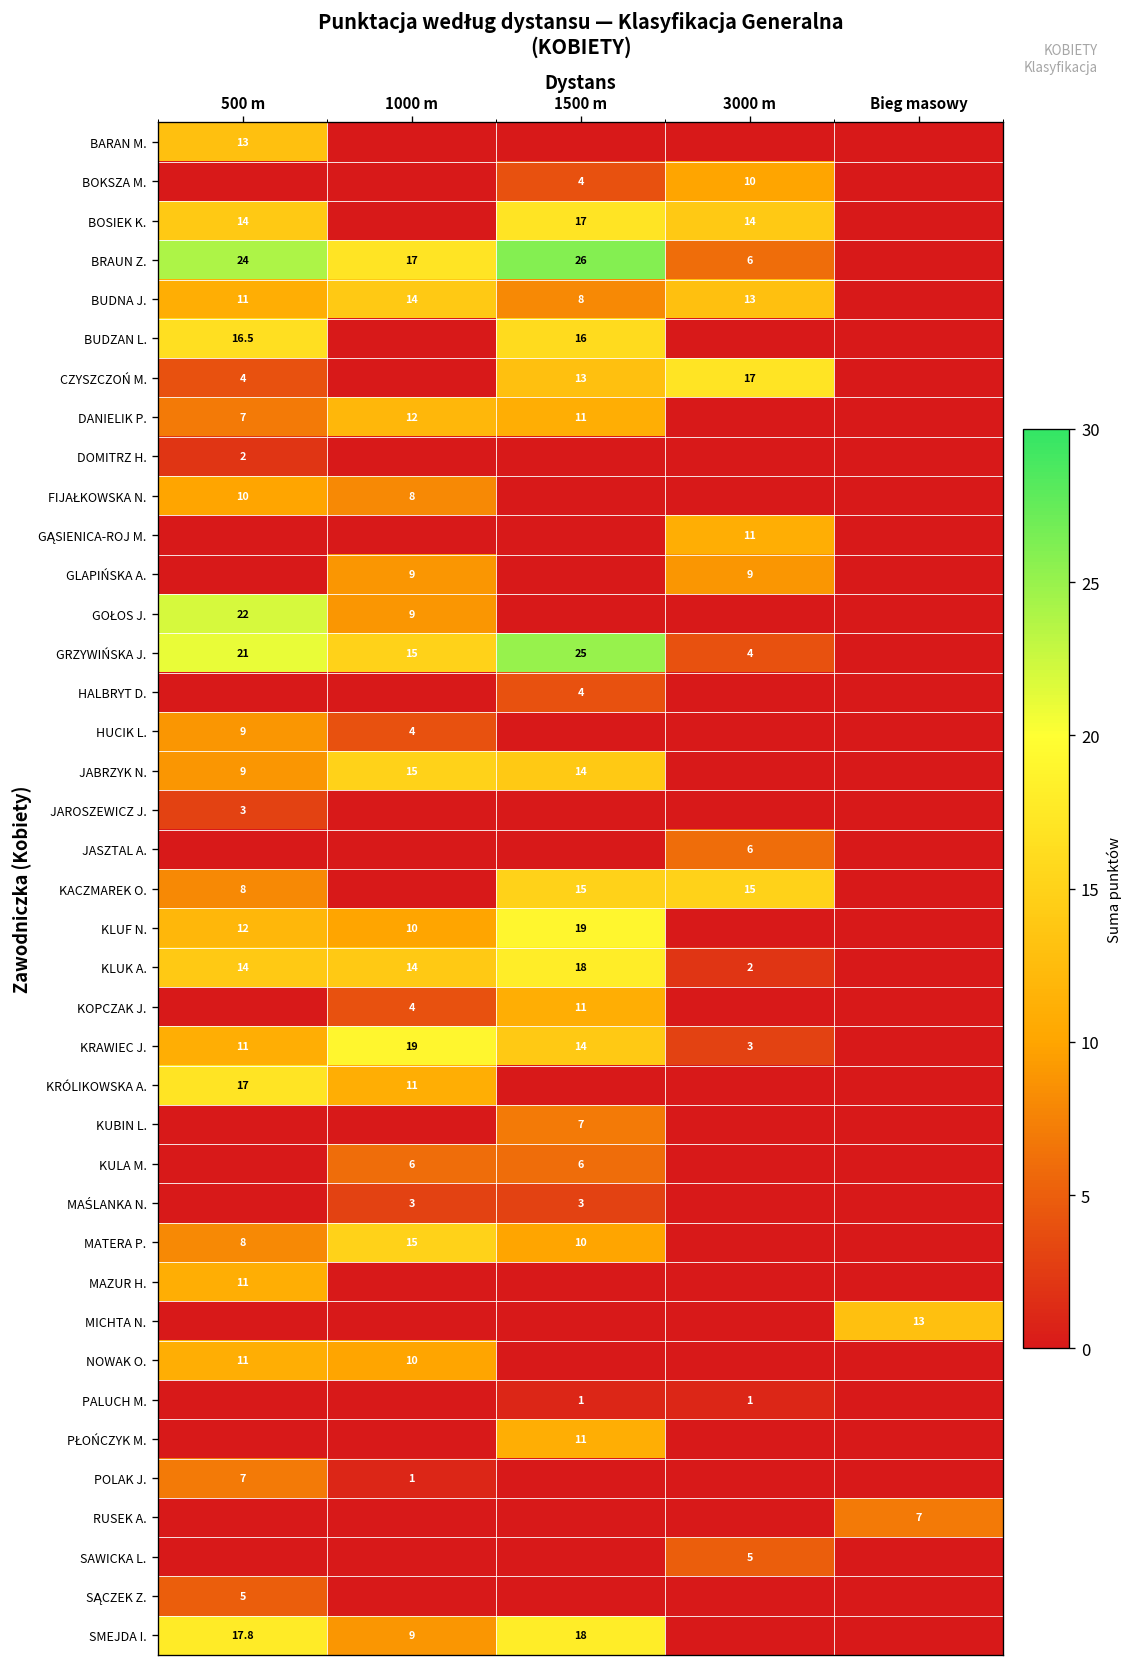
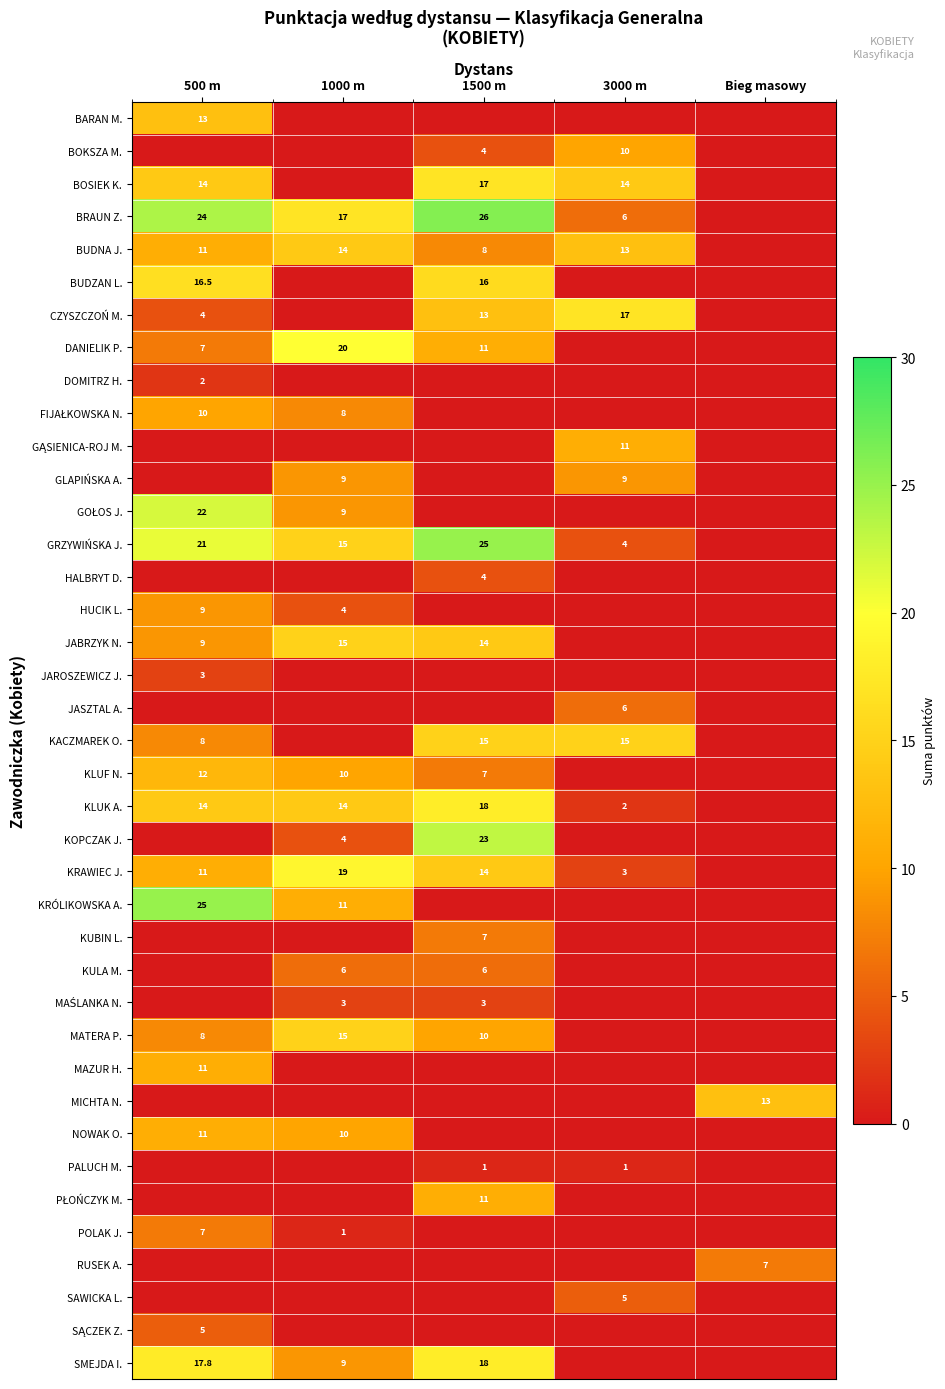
  {
    "BARAN M.": {
      "500 m": 13
    },
    "BOKSZA M.": {
      "1500 m": 4,
      "3000 m": 10
    },
    "BOSIEK K.": {
      "500 m": 14,
      "1500 m": 17,
      "3000 m": 14
    },
    "BRAUN Z.": {
      "500 m": 24,
      "1000 m": 17,
      "1500 m": 26,
      "3000 m": 6
    },
    "BUDNA J.": {
      "500 m": 11,
      "1000 m": 14,
      "1500 m": 8,
      "3000 m": 13
    },
    "BUDZAN L.": {
      "500 m": 16.5,
      "1500 m": 16
    },
    "CZYSZCZOŃ M.": {
      "500 m": 4,
      "1500 m": 13,
      "3000 m": 17
    },
    "DANIELIK P.": {
      "500 m": 7,
-     "1000 m": 12,
+     "1000 m": 20,
      "1500 m": 11
    },
    "DOMITRZ H.": {
      "500 m": 2
    },
    "FIJAŁKOWSKA N.": {
      "500 m": 10,
      "1000 m": 8
    },
    "GĄSIENICA-ROJ M.": {
      "3000 m": 11
    },
    "GLAPIŃSKA A.": {
      "1000 m": 9,
      "3000 m": 9
    },
    "GOŁOS J.": {
      "500 m": 22,
      "1000 m": 9
    },
    "GRZYWIŃSKA J.": {
      "500 m": 21,
      "1000 m": 15,
      "1500 m": 25,
      "3000 m": 4
    },
    "HALBRYT D.": {
      "1500 m": 4
    },
    "HUCIK L.": {
      "500 m": 9,
      "1000 m": 4
    },
    "JABRZYK N.": {
      "500 m": 9,
      "1000 m": 15,
      "1500 m": 14
    },
    "JAROSZEWICZ J.": {
      "500 m": 3
    },
    "JASZTAL A.": {
      "3000 m": 6
    },
    "KACZMAREK O.": {
      "500 m": 8,
      "1500 m": 15,
      "3000 m": 15
    },
    "KLUF N.": {
      "500 m": 12,
      "1000 m": 10,
-     "1500 m": 19
+     "1500 m": 7
    },
    "KLUK A.": {
      "500 m": 14,
      "1000 m": 14,
      "1500 m": 18,
      "3000 m": 2
    },
    "KOPCZAK J.": {
      "1000 m": 4,
-     "1500 m": 11
+     "1500 m": 23
    },
    "KRAWIEC J.": {
      "500 m": 11,
      "1000 m": 19,
      "1500 m": 14,
      "3000 m": 3
    },
    "KRÓLIKOWSKA A.": {
-     "500 m": 17,
+     "500 m": 25,
      "1000 m": 11
    },
    "KUBIN L.": {
      "1500 m": 7
    },
    "KULA M.": {
      "1000 m": 6,
      "1500 m": 6
    },
    "MAŚLANKA N.": {
      "1000 m": 3,
      "1500 m": 3
    },
    "MATERA P.": {
      "500 m": 8,
      "1000 m": 15,
      "1500 m": 10
    },
    "MAZUR H.": {
      "500 m": 11
    },
    "MICHTA N.": {
      "Bieg masowy": 13
    },
    "NOWAK O.": {
      "500 m": 11,
      "1000 m": 10
    },
    "PALUCH M.": {
      "1500 m": 1,
      "3000 m": 1
    },
    "PŁOŃCZYK M.": {
      "1500 m": 11
    },
    "POLAK J.": {
      "500 m": 7,
      "1000 m": 1
    },
    "RUSEK A.": {
      "Bieg masowy": 7
    },
    "SAWICKA L.": {
      "3000 m": 5
    },
    "SĄCZEK Z.": {
      "500 m": 5
    },
    "SMEJDA I.": {
      "500 m": 17.8,
      "1000 m": 9,
      "1500 m": 18
    }
  }
